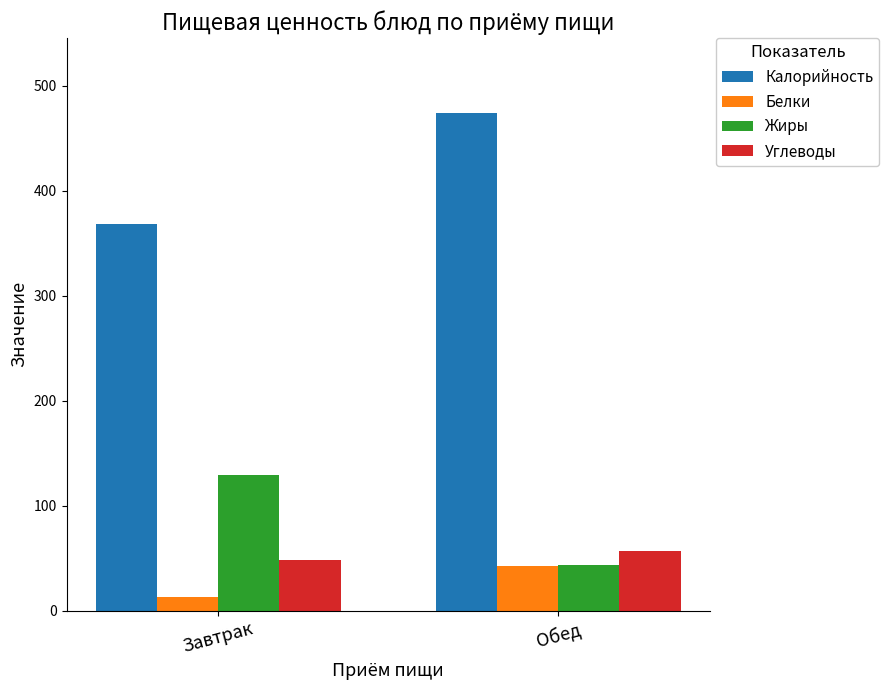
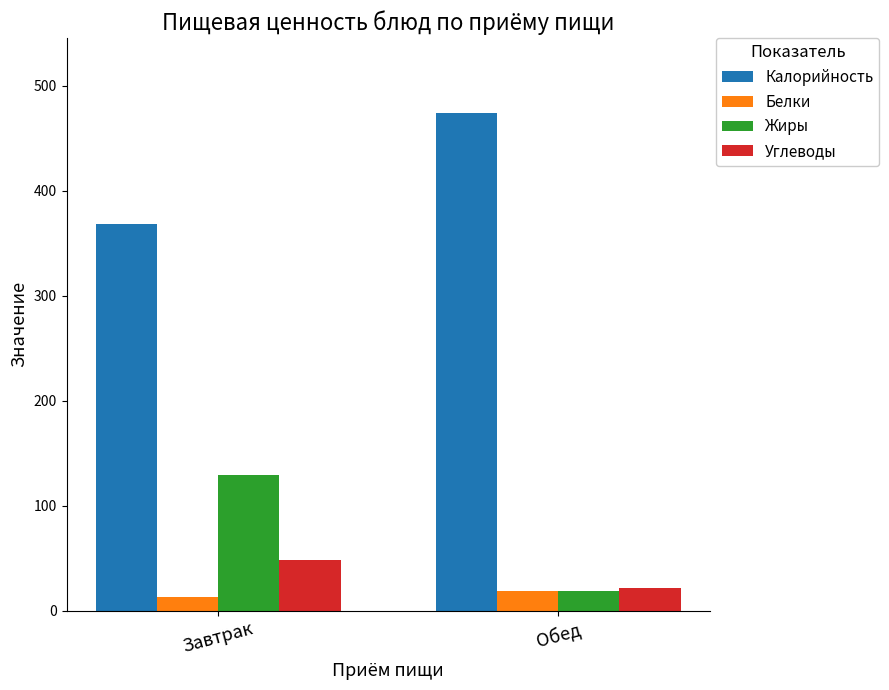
  {
    "Калорийность": {
      "Завтрак": 369,
      "Обед": 474
    },
    "Белки": {
      "Завтрак": 13,
-     "Обед": 43
+     "Обед": 19
    },
    "Жиры": {
      "Завтрак": 129,
-     "Обед": 44
+     "Обед": 19
    },
    "Углеводы": {
      "Завтрак": 48,
-     "Обед": 57
+     "Обед": 22
    }
  }
